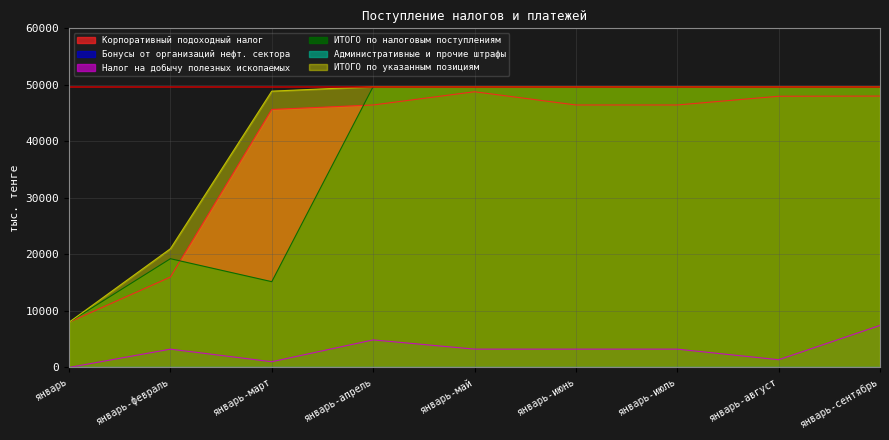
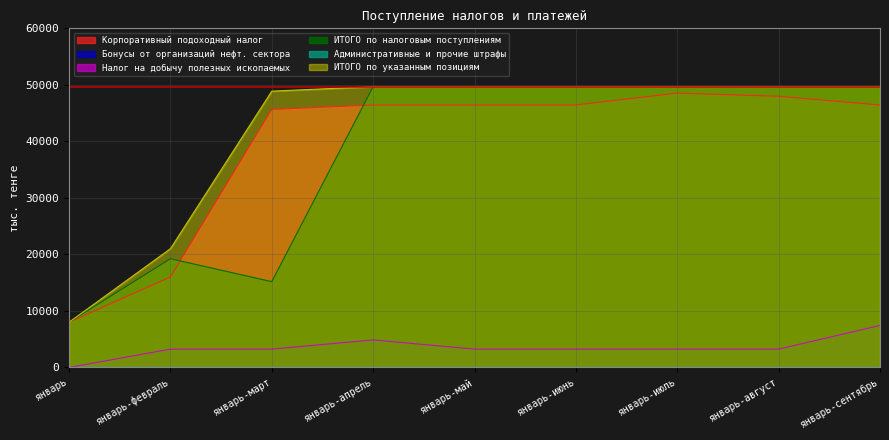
  {
    "Корпоративный подоходный налог": {
      "январь-февраль": 16000,
      "январь-март": 46000,
      "январь-апрель": 46000,
-     "январь-май": 49000,
+     "январь-май": 46000,
      "январь-июнь": 46000,
-     "январь-июль": 46000,
+     "январь-июль": 49000,
      "январь-август": 48000,
-     "январь-сентябрь": 48000
+     "январь-сентябрь": 46000
    },
    "Административные и прочие штрафы": {
      "январь-февраль": 0,
      "январь-март": 0,
      "январь-апрель": 0,
      "январь-май": 0,
      "январь-июнь": 0,
      "январь-июль": 0,
      "январь-август": 0,
      "январь-сентябрь": 0
    },
    "Налог на добычу полезных ископаемых": {
      "январь-февраль": 3000,
-     "январь-март": 1000,
+     "январь-март": 3000,
      "январь-апрель": 5000,
      "январь-май": 3000,
      "январь-июнь": 3000,
      "январь-июль": 3000,
-     "январь-август": 1000,
+     "январь-август": 3000,
      "январь-сентябрь": 7000
    },
    "ИТОГО по налоговым поступлениям": {
      "январь-февраль": 19000,
      "январь-март": 15000
    },
    "ИТОГО по указанным позициям": {
      "январь-февраль": 21000,
      "январь-март": 49000
    }
  }
